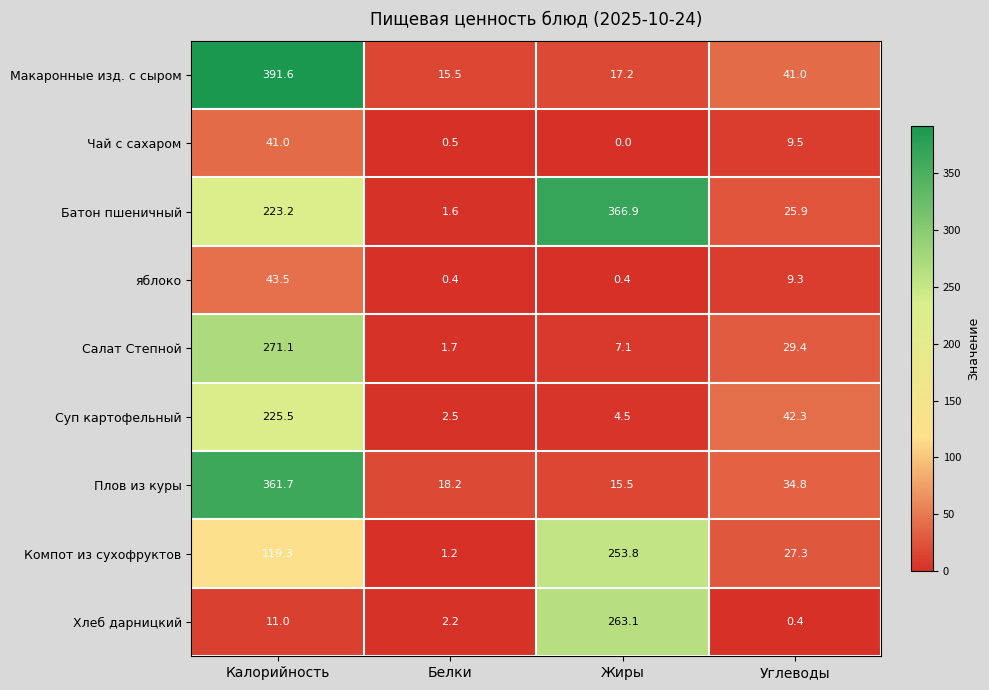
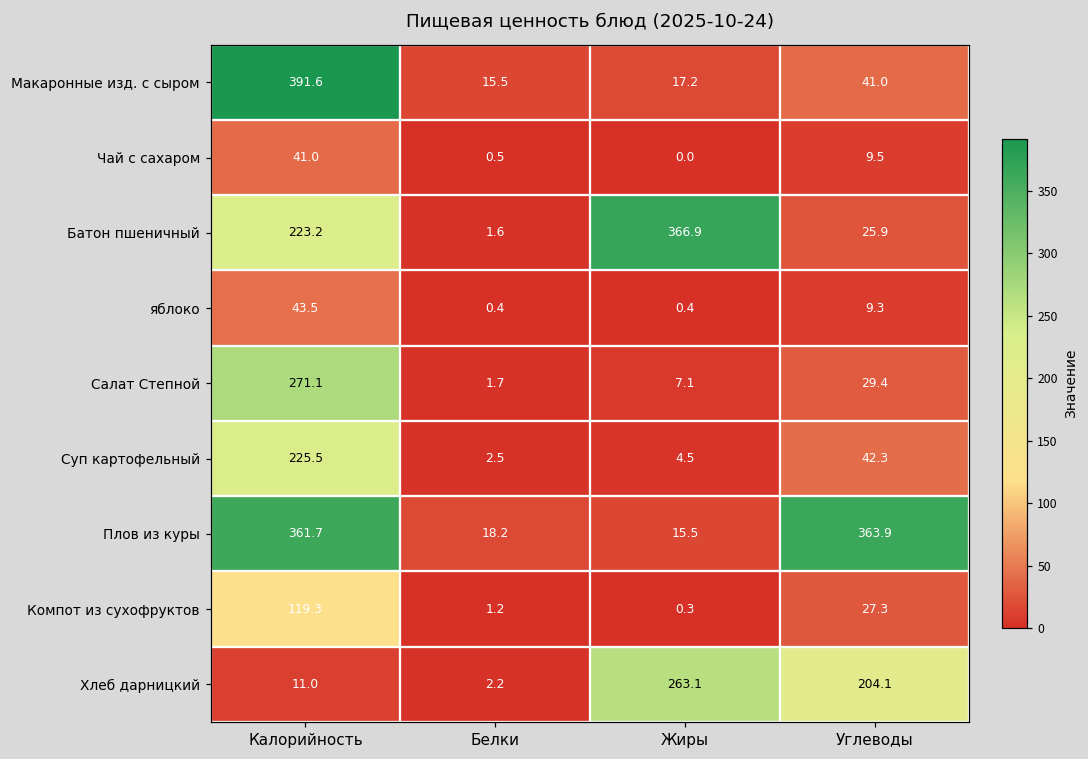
  {
    "Макаронные изд. с сыром": {
      "Калорийность": 391.6,
      "Белки": 15.5,
      "Жиры": 17.2,
      "Углеводы": 41.0
    },
    "Чай с сахаром": {
      "Калорийность": 41.0,
      "Белки": 0.5,
      "Жиры": 0.0,
      "Углеводы": 9.5
    },
    "Батон пшеничный": {
      "Калорийность": 223.2,
      "Белки": 1.6,
      "Жиры": 366.9,
      "Углеводы": 25.9
    },
    "яблоко": {
      "Калорийность": 43.5,
      "Белки": 0.4,
      "Жиры": 0.4,
      "Углеводы": 9.3
    },
    "Салат Степной": {
      "Калорийность": 271.1,
      "Белки": 1.7,
      "Жиры": 7.1,
      "Углеводы": 29.4
    },
    "Суп картофельный": {
      "Калорийность": 225.5,
      "Белки": 2.5,
      "Жиры": 4.5,
      "Углеводы": 42.3
    },
    "Плов из куры": {
      "Калорийность": 361.7,
      "Белки": 18.2,
      "Жиры": 15.5,
-     "Углеводы": 34.8
+     "Углеводы": 363.9
    },
    "Компот из сухофруктов": {
      "Калорийность": 119.3,
      "Белки": 1.2,
-     "Жиры": 253.8,
+     "Жиры": 0.3,
      "Углеводы": 27.3
    },
    "Хлеб дарницкий": {
      "Калорийность": 11.0,
      "Белки": 2.2,
      "Жиры": 263.1,
-     "Углеводы": 0.4
+     "Углеводы": 204.1
    }
  }
